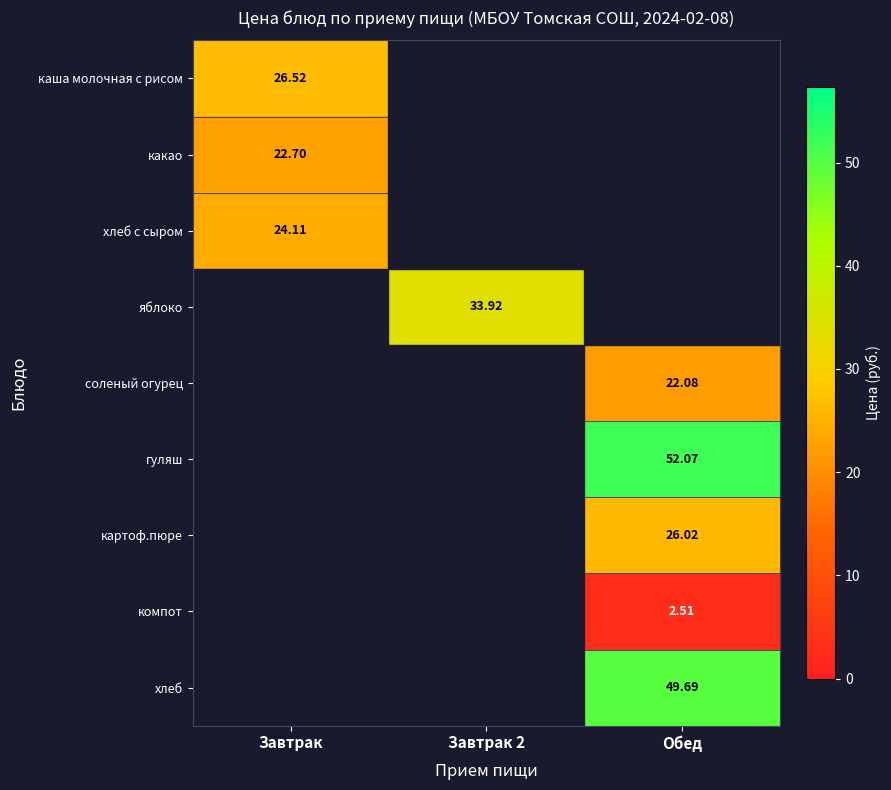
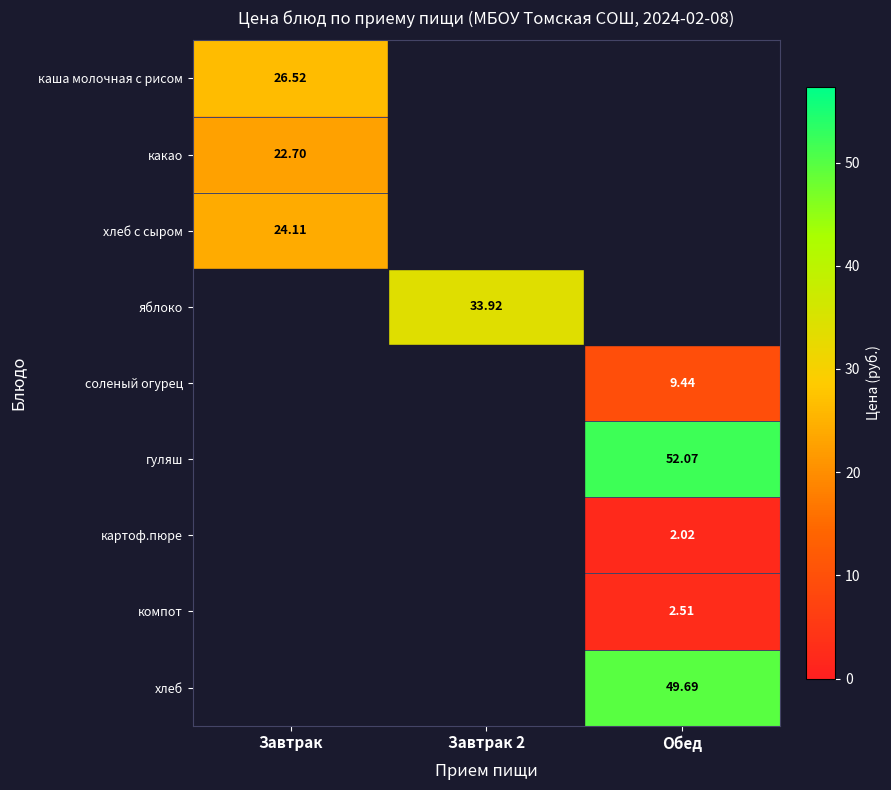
  {
    "каша молочная с рисом": {
      "Завтрак": 26.52
    },
    "какао": {
      "Завтрак": 22.70
    },
    "хлеб с сыром": {
      "Завтрак": 24.11
    },
    "яблоко": {
      "Завтрак 2": 33.92
    },
    "соленый огурец": {
-     "Обед": 22.08
+     "Обед": 9.44
    },
    "гуляш": {
      "Обед": 52.07
    },
    "картоф.пюре": {
-     "Обед": 26.02
+     "Обед": 2.02
    },
    "компот": {
      "Обед": 2.51
    },
    "хлеб": {
      "Обед": 49.69
    }
  }
